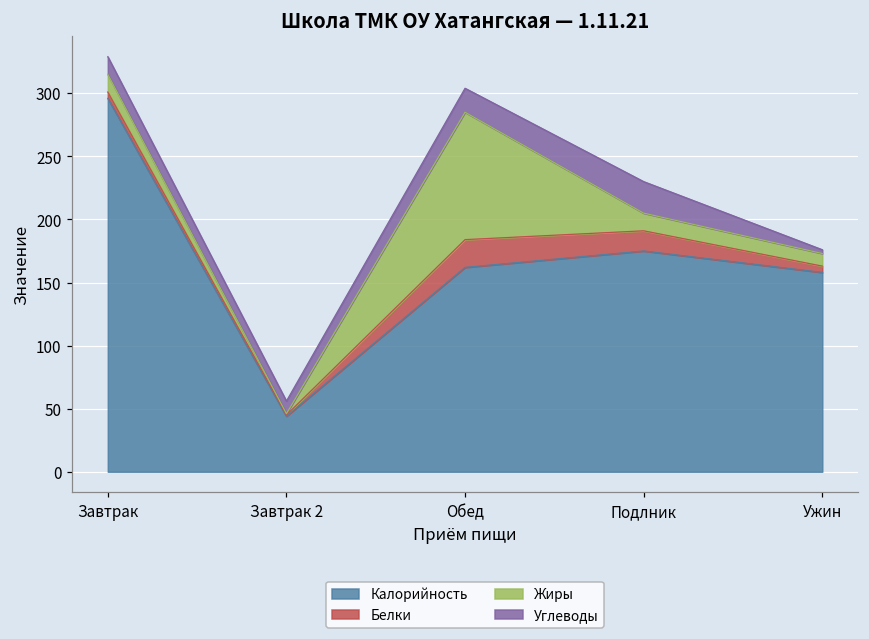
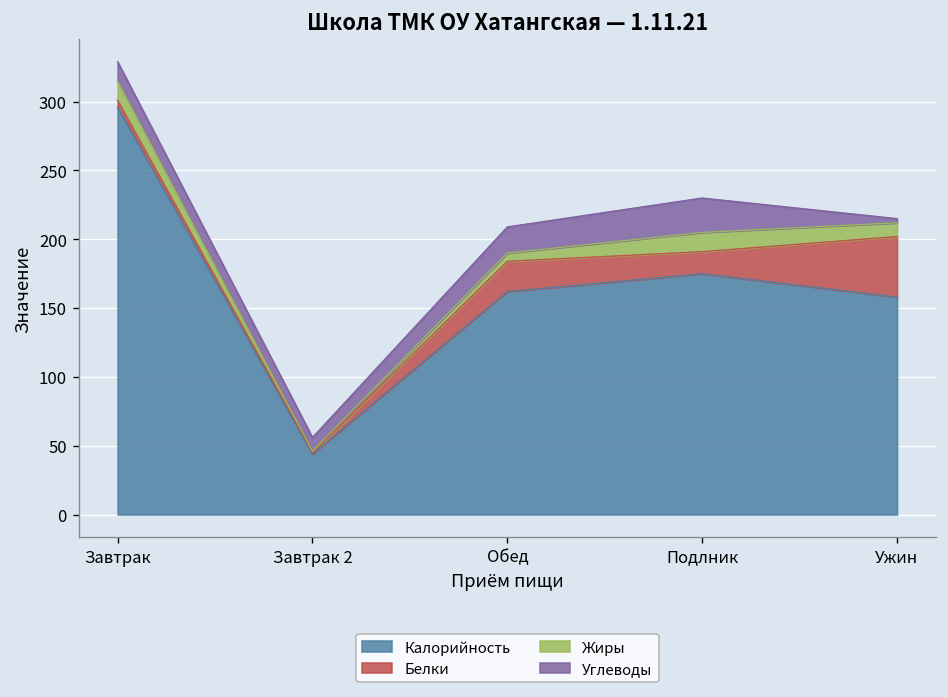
  {
    "Белки": {
      "Завтрак": 5,
      "Обед": 22,
      "Подлник": 16,
-     "Ужин": 5
+     "Ужин": 44
    },
    "Жиры": {
      "Завтрак": 14,
-     "Обед": 101,
+     "Обед": 6,
      "Подлник": 14,
      "Ужин": 10
    }
  }
